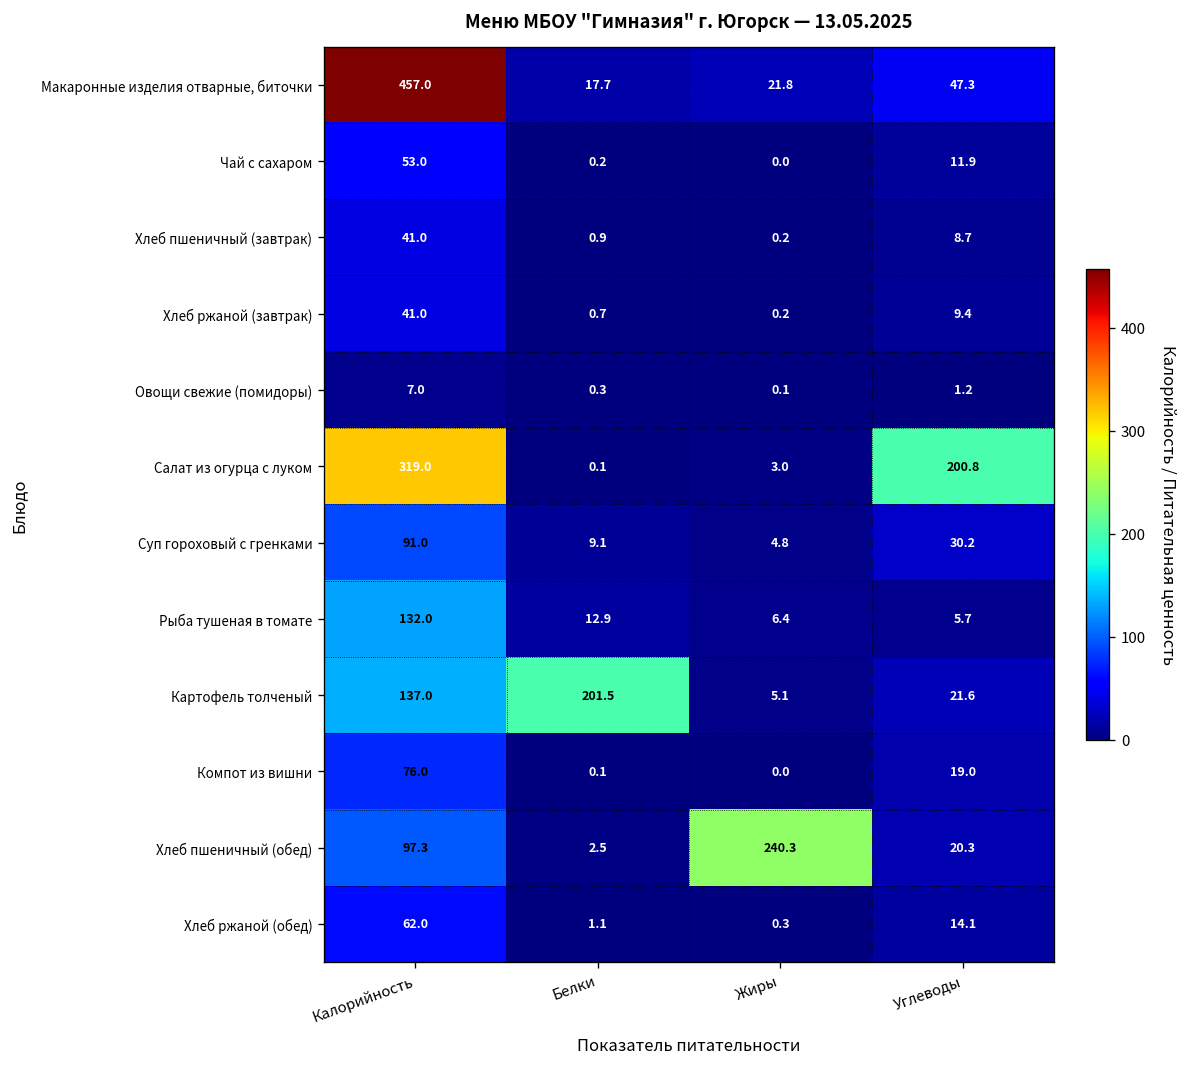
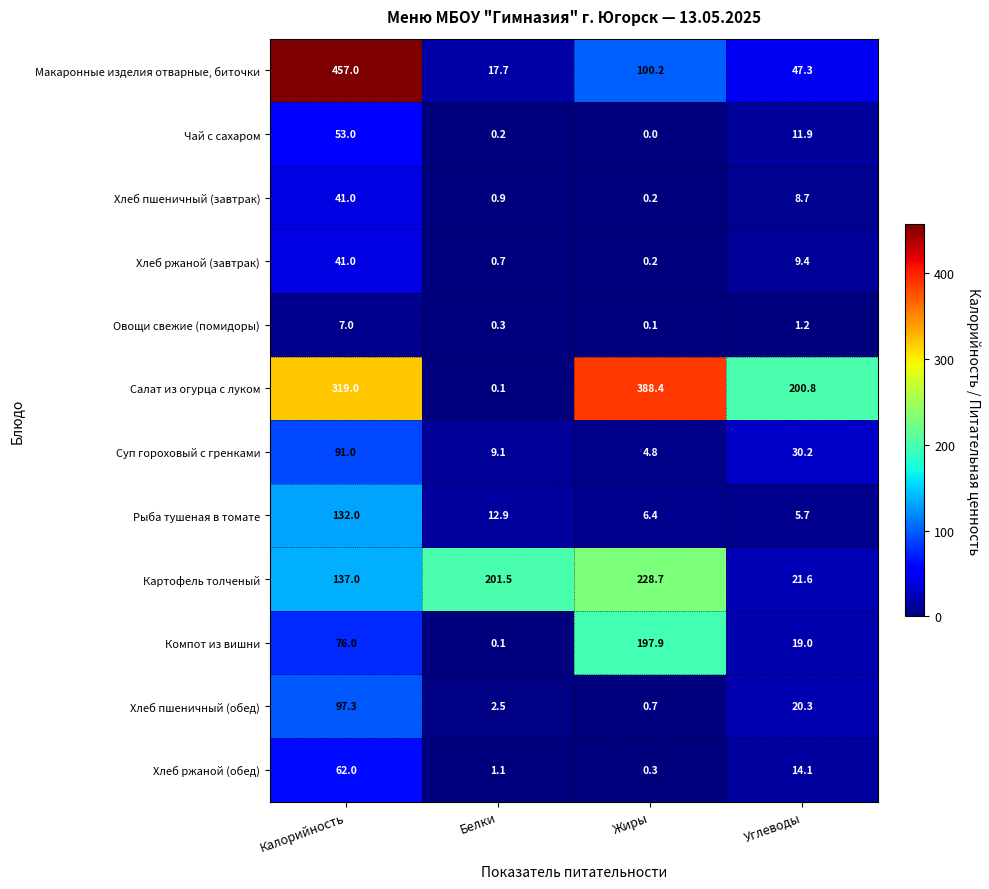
  {
    "Макаронные изделия отварные, биточки": {
      "Калорийность": 457.0,
      "Белки": 17.7,
-     "Жиры": 21.8,
+     "Жиры": 100.2,
      "Углеводы": 47.3
    },
    "Чай с сахаром": {
      "Калорийность": 53.0,
      "Белки": 0.2,
      "Жиры": 0.0,
      "Углеводы": 11.9
    },
    "Хлеб пшеничный (завтрак)": {
      "Калорийность": 41.0,
      "Белки": 0.9,
      "Жиры": 0.2,
      "Углеводы": 8.7
    },
    "Хлеб ржаной (завтрак)": {
      "Калорийность": 41.0,
      "Белки": 0.7,
      "Жиры": 0.2,
      "Углеводы": 9.4
    },
    "Овощи свежие (помидоры)": {
      "Калорийность": 7.0,
      "Белки": 0.3,
      "Жиры": 0.1,
      "Углеводы": 1.2
    },
    "Салат из огурца с луком": {
      "Калорийность": 319.0,
      "Белки": 0.1,
-     "Жиры": 3.0,
+     "Жиры": 388.4,
      "Углеводы": 200.8
    },
    "Суп гороховый с гренками": {
      "Калорийность": 91.0,
      "Белки": 9.1,
      "Жиры": 4.8,
      "Углеводы": 30.2
    },
    "Рыба тушеная в томате": {
      "Калорийность": 132.0,
      "Белки": 12.9,
      "Жиры": 6.4,
      "Углеводы": 5.7
    },
    "Картофель толченый": {
      "Калорийность": 137.0,
      "Белки": 201.5,
-     "Жиры": 5.1,
+     "Жиры": 228.7,
      "Углеводы": 21.6
    },
    "Компот из вишни": {
      "Калорийность": 76.0,
      "Белки": 0.1,
-     "Жиры": 0.0,
+     "Жиры": 197.9,
      "Углеводы": 19.0
    },
    "Хлеб пшеничный (обед)": {
      "Калорийность": 97.3,
      "Белки": 2.5,
-     "Жиры": 240.3,
+     "Жиры": 0.7,
      "Углеводы": 20.3
    },
    "Хлеб ржаной (обед)": {
      "Калорийность": 62.0,
      "Белки": 1.1,
      "Жиры": 0.3,
      "Углеводы": 14.1
    }
  }
